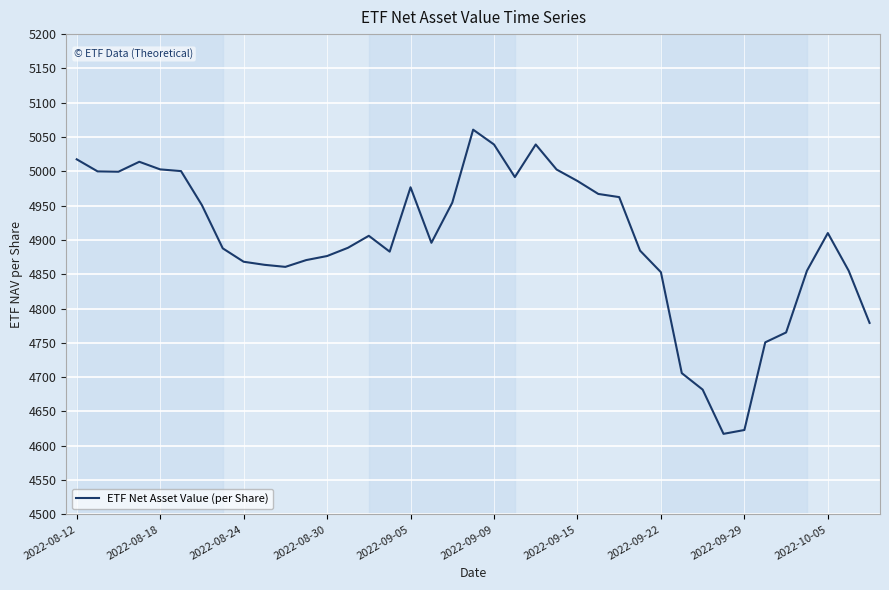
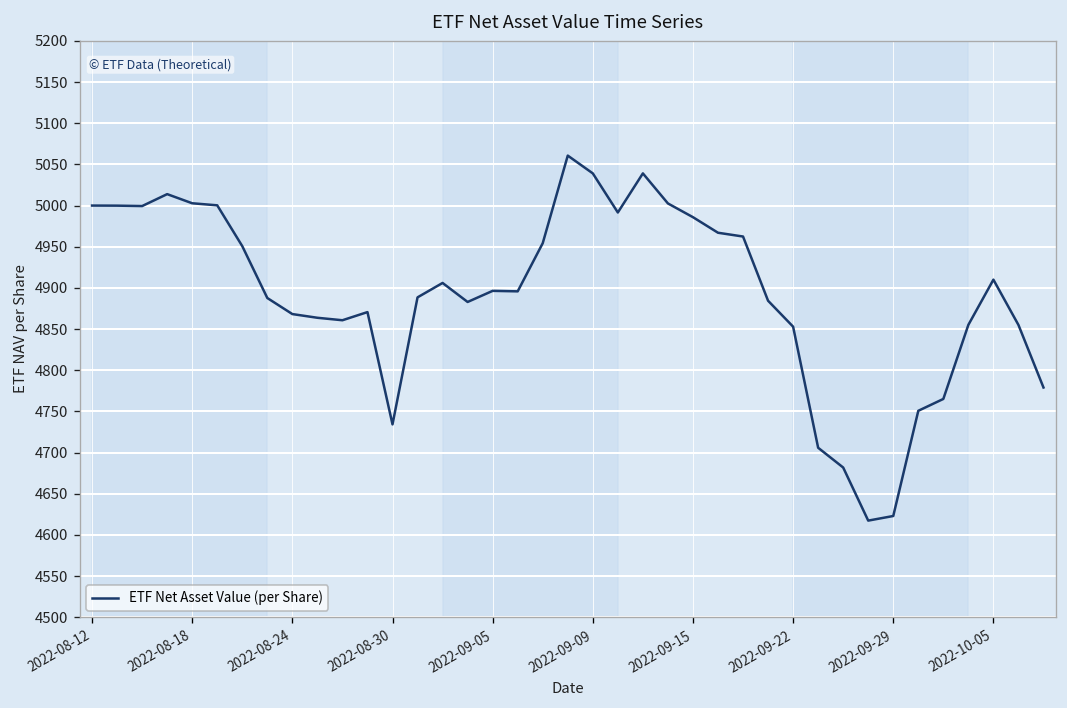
  {
-   "2022-08-12": 5020,
+   "2022-08-12": 5000,
    "2022-08-18": 5000,
    "2022-08-24": 4870,
-   "2022-08-30": 4880,
-   "2022-09-05": 4980,
+   "2022-08-30": 4730,
+   "2022-09-05": 4900,
    "2022-09-09": 5040,
    "2022-09-15": 4990,
    "2022-09-22": 4850,
    "2022-09-29": 4620,
    "2022-10-05": 4910
  }
